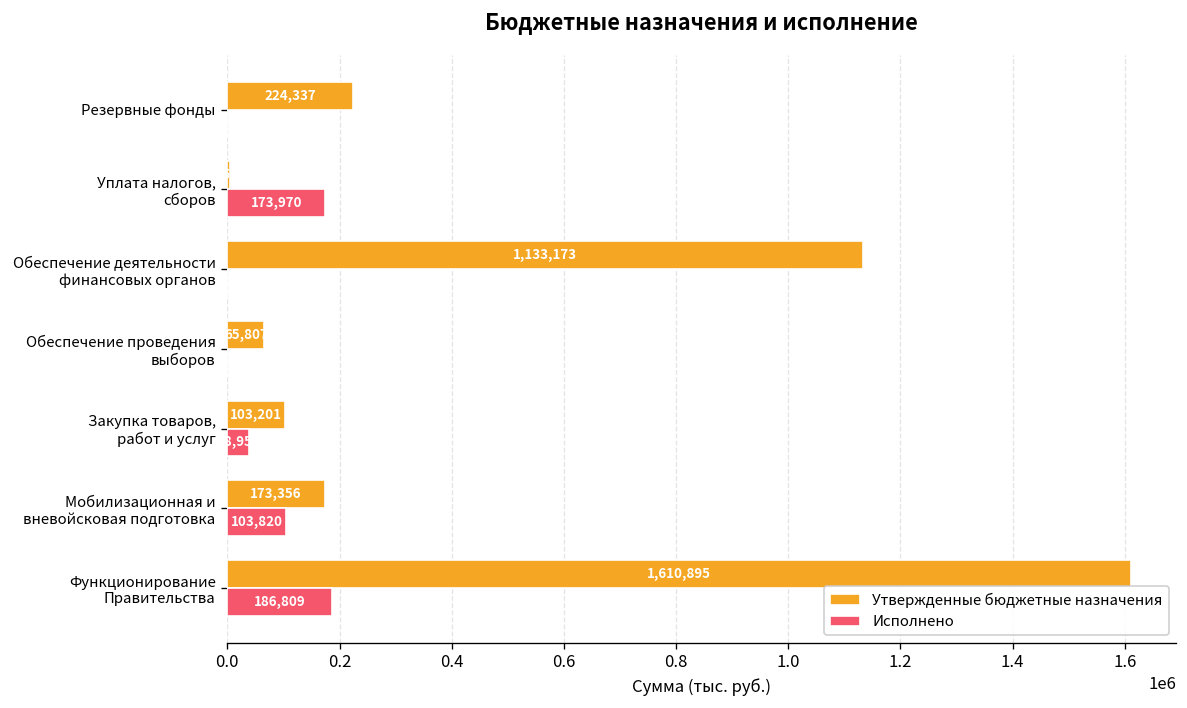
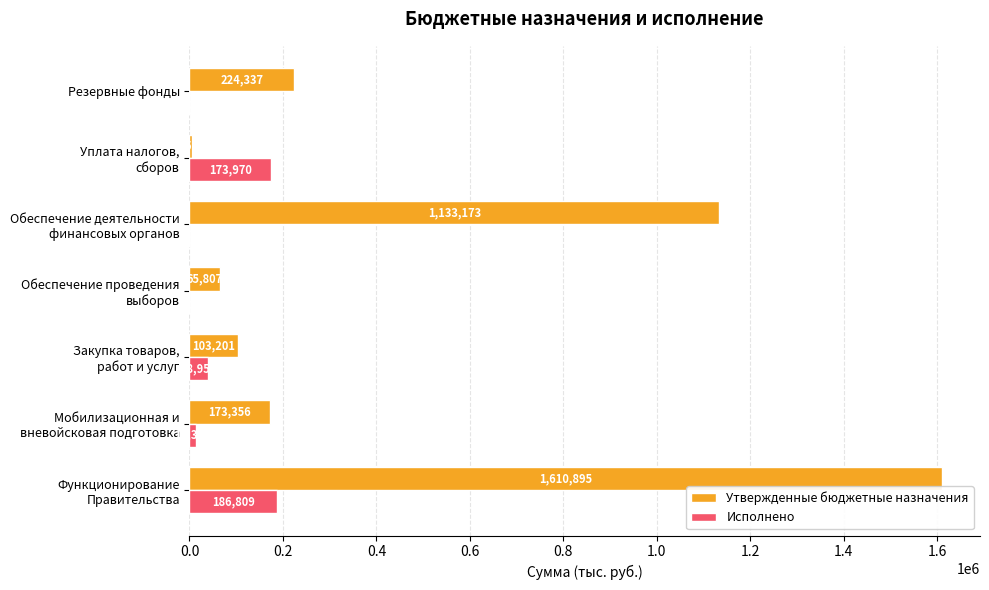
  {
    "Утвержденные бюджетные назначения": {
      "Резервные фонды": "224,337",
      "Обеспечение деятельности финансовых органов": "1,133,173",
      "Обеспечение проведения выборов": "65,807",
      "Закупка товаров, работ и услуг": "103,201",
      "Мобилизационная и вневойсковая подготовка": "173,356",
      "Функционирование Правительства": "1,610,895"
    },
    "Исполнено": {
      "Резервные фонды": "0",
      "Обеспечение деятельности финансовых органов": "0",
      "Обеспечение проведения выборов": "0",
      "Закупка товаров, работ и услуг": "40000",
-     "Мобилизационная и вневойсковая подготовка": "100000"
+     "Мобилизационная и вневойсковая подготовка": "10000"
    }
  }
